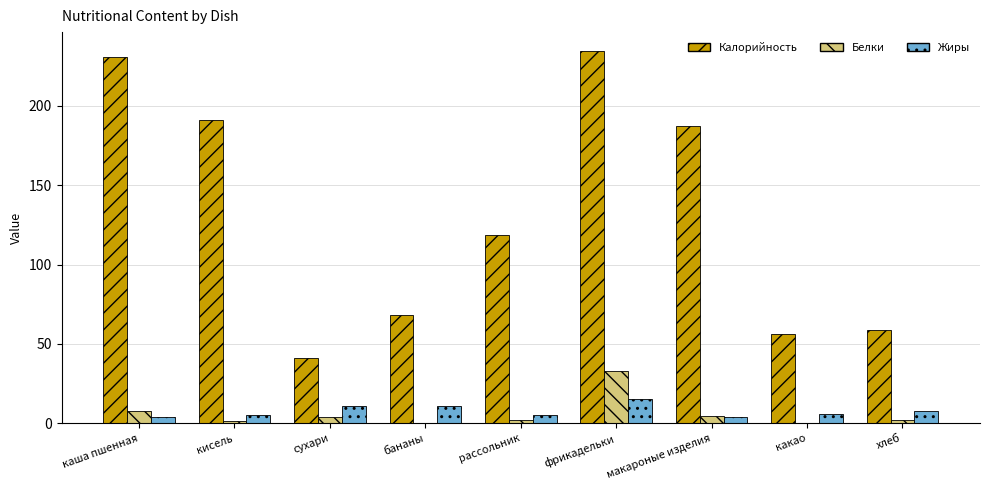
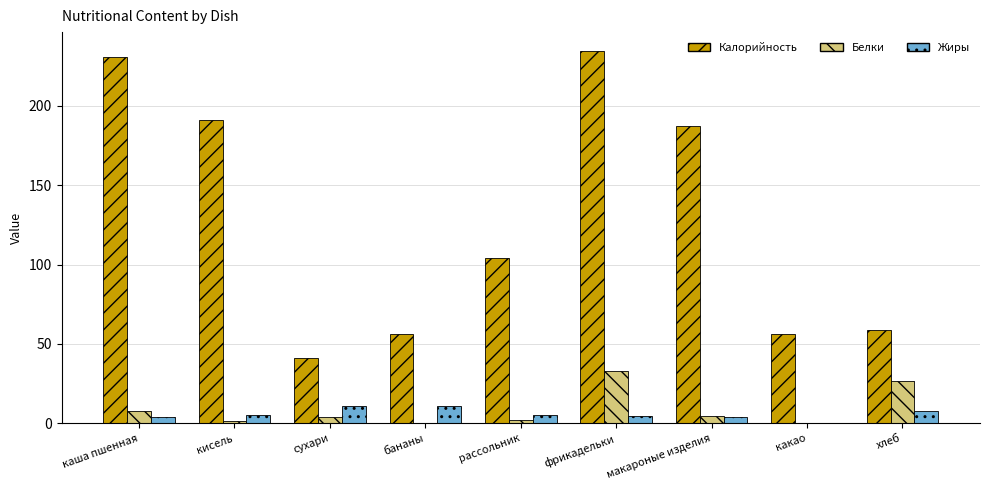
  {
    "Калорийность": {
      "каша пшенная": 231,
      "кисель": 191,
      "сухари": 41,
-     "бананы": 68,
-     "рассольник": 119,
+     "бананы": 56,
+     "рассольник": 104,
      "фрикадельки": 235,
      "макароные изделия": 188,
      "какао": 56,
      "хлеб": 59
    },
    "Белки": {
      "каша пшенная": 8,
      "сухари": 4,
      "рассольник": 2,
      "фрикадельки": 33,
      "макароные изделия": 4,
-     "хлеб": 2
+     "хлеб": 27
    },
    "Жиры": {
      "каша пшенная": 4,
      "кисель": 5,
      "сухари": 11,
      "бананы": 11,
      "рассольник": 5,
-     "фрикадельки": 15,
+     "фрикадельки": 5,
      "макароные изделия": 4,
-     "какао": 6,
+     "какао": 0,
      "хлеб": 8
    }
  }
